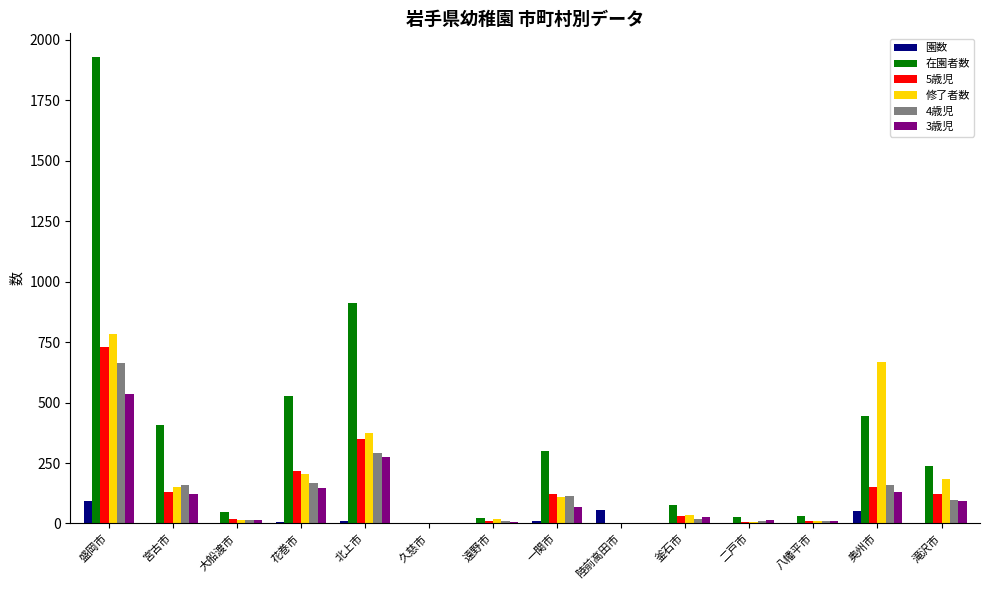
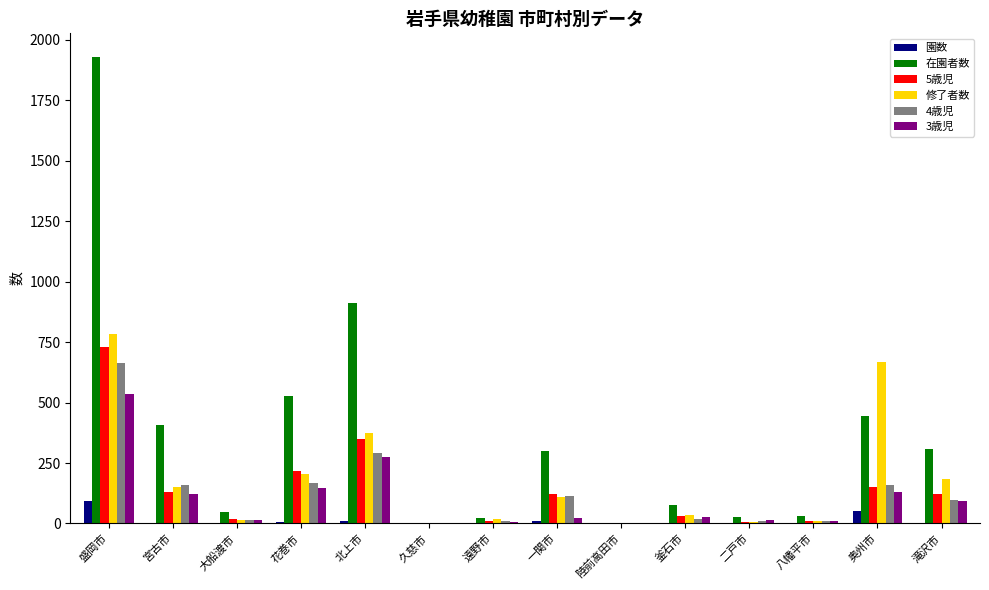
  {
    "園数": {
      "盛岡市": 90,
      "久慈市": 0,
-     "陸前高田市": 60,
+     "陸前高田市": 0,
      "奥州市": 50
    },
    "在園者数": {
      "盛岡市": 1930,
      "宮古市": 410,
      "大船渡市": 50,
      "花巻市": 530,
      "北上市": 910,
      "久慈市": 0,
      "遠野市": 20,
      "一関市": 300,
      "陸前高田市": 0,
      "釜石市": 80,
      "二戸市": 30,
      "八幡平市": 30,
      "奥州市": 450,
-     "滝沢市": 240
+     "滝沢市": 310
    },
    "5歳児": {
      "盛岡市": 730,
      "宮古市": 130,
      "大船渡市": 20,
      "花巻市": 220,
      "北上市": 350,
      "久慈市": 0,
      "一関市": 120,
      "陸前高田市": 0,
      "釜石市": 30,
      "八幡平市": 10,
      "奥州市": 150,
      "滝沢市": 120
    },
    "修了者数": {
      "盛岡市": 780,
      "宮古市": 150,
      "大船渡市": 20,
      "花巻市": 210,
      "北上市": 370,
      "久慈市": 0,
      "遠野市": 20,
      "一関市": 110,
      "陸前高田市": 0,
      "釜石市": 40,
      "八幡平市": 10,
      "奥州市": 670,
      "滝沢市": 180
    },
    "4歳児": {
      "盛岡市": 670,
      "宮古市": 160,
      "大船渡市": 20,
      "花巻市": 170,
      "北上市": 290,
      "久慈市": 0,
      "一関市": 110,
      "陸前高田市": 0,
      "釜石市": 20,
      "八幡平市": 10,
      "奥州市": 160,
      "滝沢市": 100
    },
    "3歳児": {
      "盛岡市": 540,
      "宮古市": 120,
      "大船渡市": 20,
      "花巻市": 150,
      "北上市": 280,
      "久慈市": 0,
-     "一関市": 70,
+     "一関市": 20,
      "陸前高田市": 0,
      "釜石市": 30,
      "二戸市": 10,
      "奥州市": 130,
      "滝沢市": 90
    }
  }
